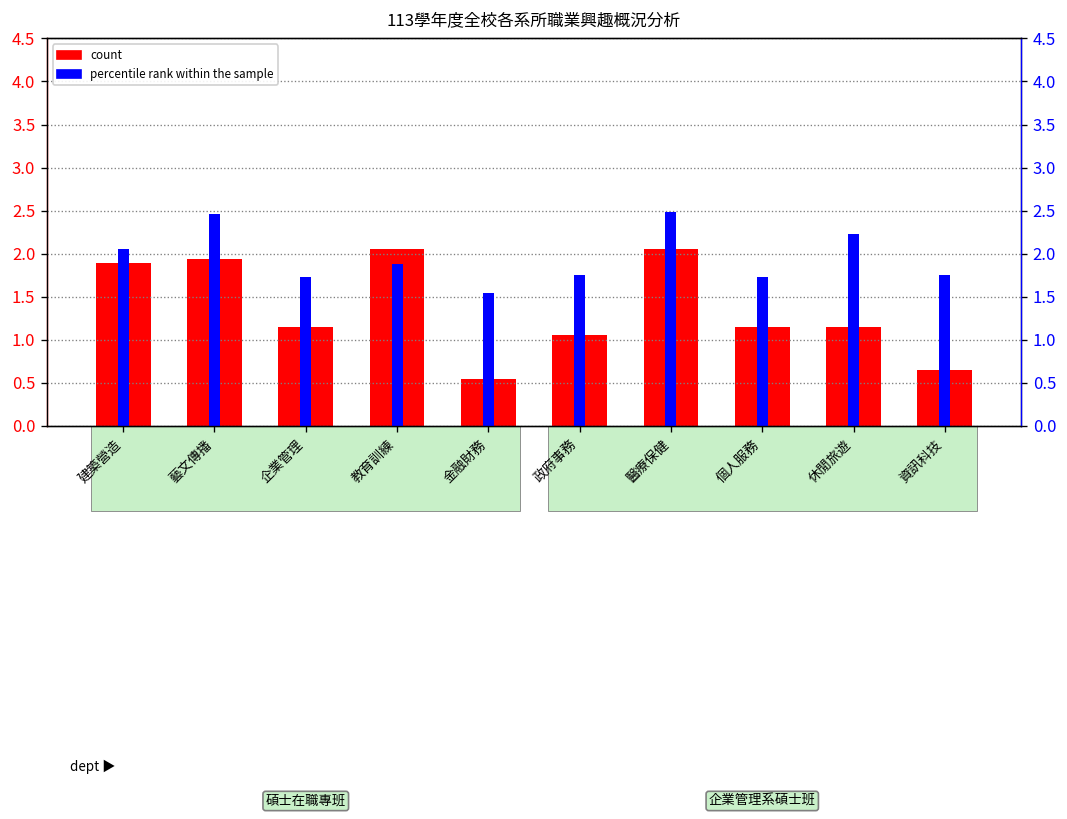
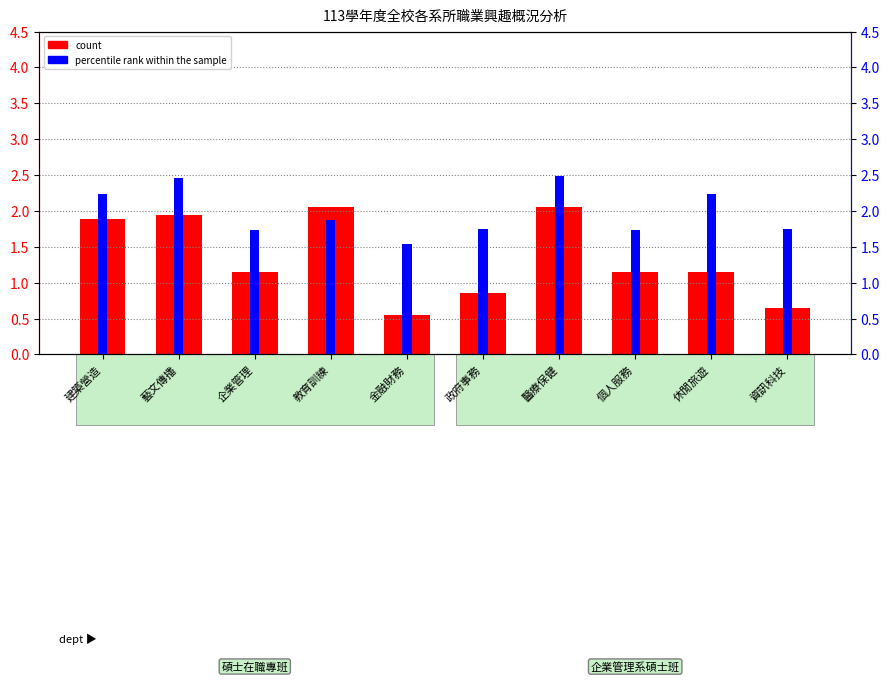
  {
    "count": {
      "建築營造": 1.9,
      "藝文傳播": 1.9,
      "企業管理": 1.2,
      "教育訓練": 2.1,
      "金融財務": 0.6,
-     "政府事務": 1.1,
+     "政府事務": 0.9,
      "醫療保健": 2.1,
      "個人服務": 1.2,
      "休閒旅遊": 1.2,
      "資訊科技": 0.7
    },
    "percentile rank within the sample": {
-     "建築營造": 2.1,
+     "建築營造": 2.2,
      "藝文傳播": 2.5,
      "企業管理": 1.7,
      "教育訓練": 1.9,
      "金融財務": 1.5,
      "政府事務": 1.8,
      "醫療保健": 2.5,
      "個人服務": 1.7,
      "休閒旅遊": 2.2,
      "資訊科技": 1.8
    }
  }
